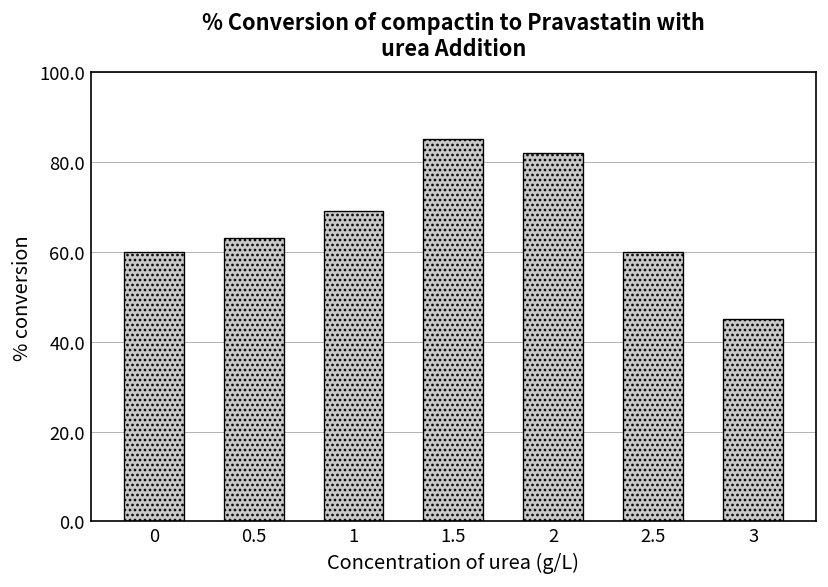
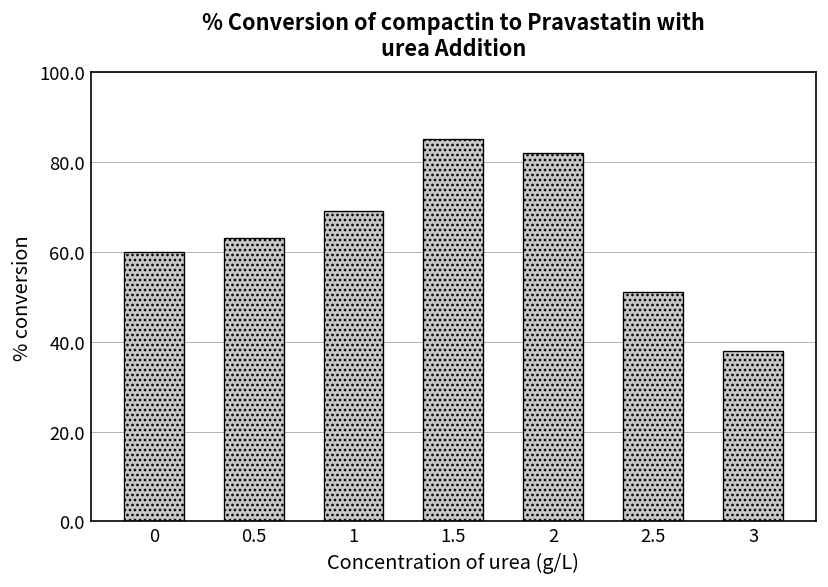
  {
    "0": 60,
    "0.5": 63,
    "1": 69,
    "1.5": 85,
    "2": 82,
-   "2.5": 60,
-   "3": 45
+   "2.5": 51,
+   "3": 38
  }
